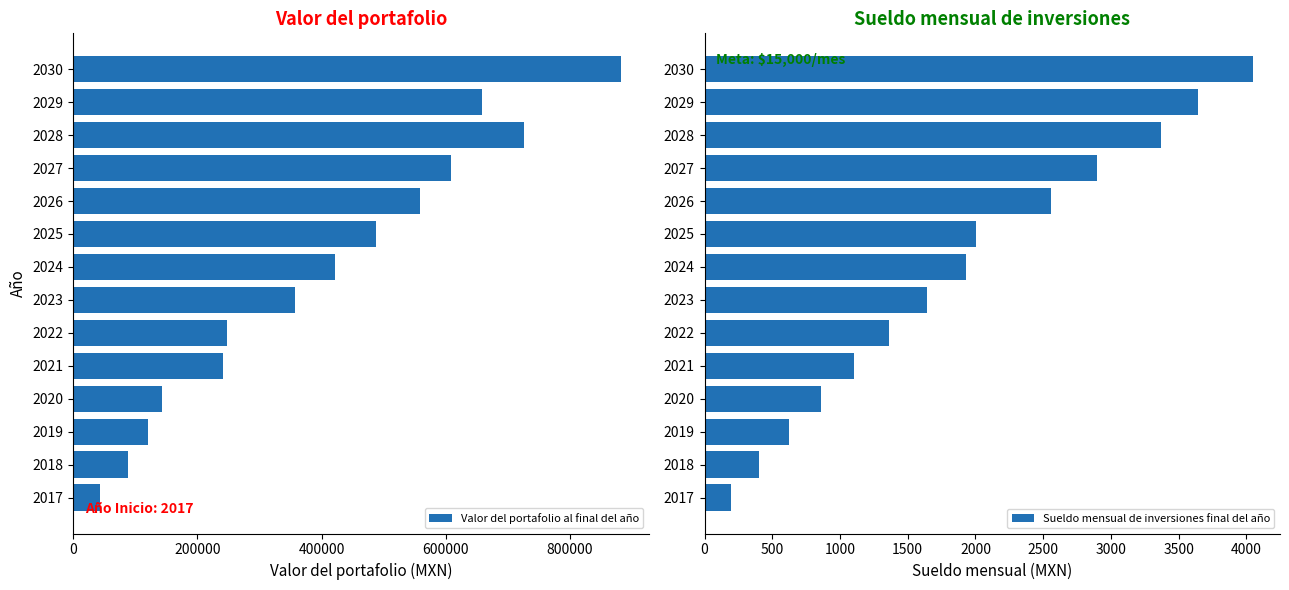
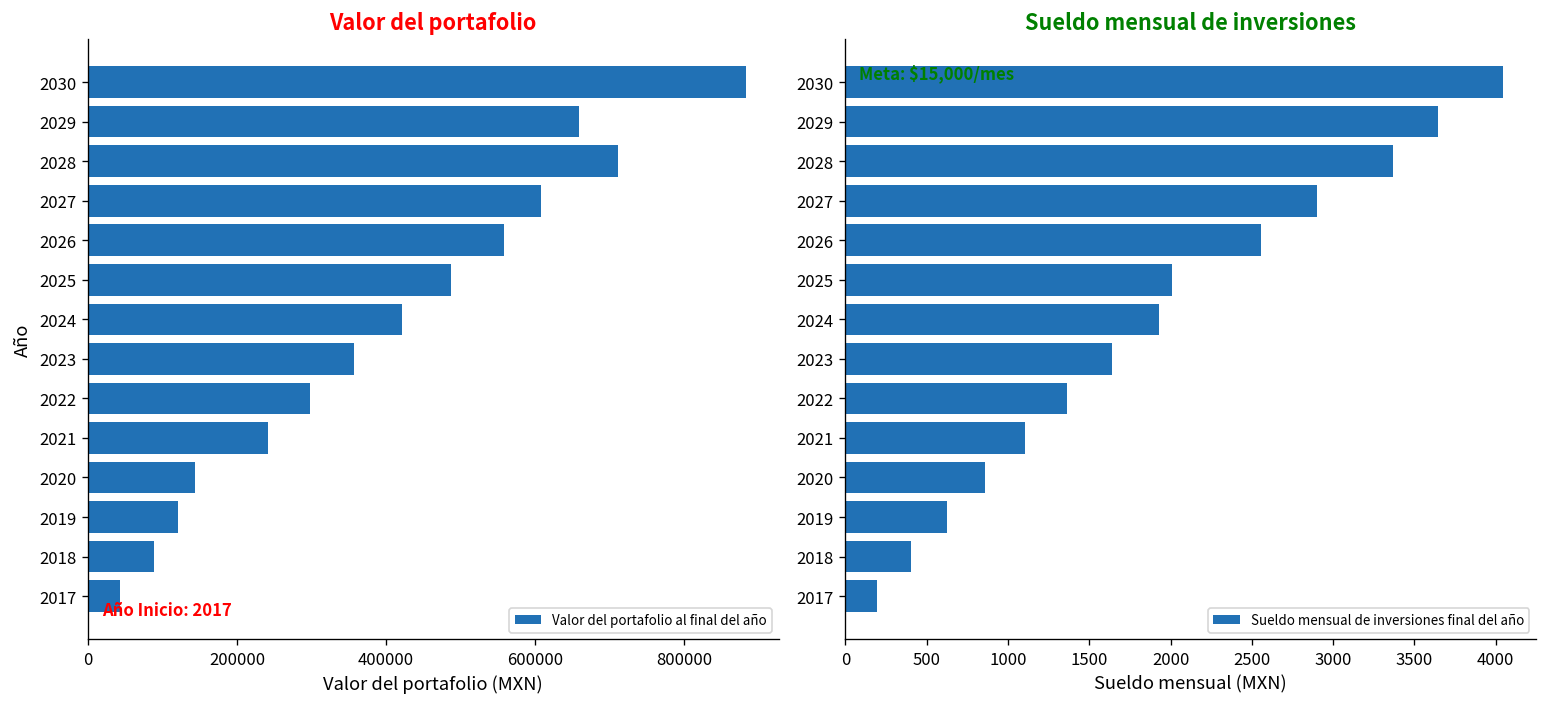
  {
    "Valor del portafolio": {
      "2030": 880000,
      "2029": 660000,
-     "2028": 730000,
+     "2028": 710000,
      "2027": 610000,
      "2026": 560000,
      "2025": 490000,
      "2024": 420000,
      "2023": 360000,
-     "2022": 250000,
+     "2022": 300000,
      "2021": 240000,
      "2020": 140000,
      "2019": 120000,
      "2018": 90000
    },
    "Sueldo mensual de inversiones": {
      "2029": 3640,
      "2028": 3370,
      "2027": 2900,
      "2026": 2560,
      "2025": 2010,
      "2024": 1930,
      "2023": 1640,
      "2022": 1360,
      "2021": 1100,
      "2020": 860,
      "2019": 630,
      "2018": 410,
      "2017": 200
    }
  }
